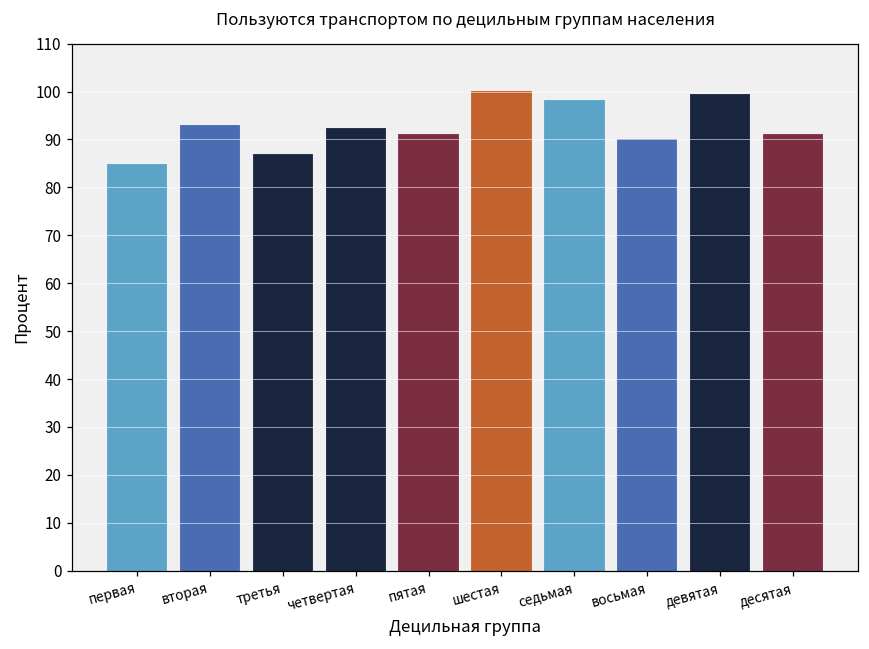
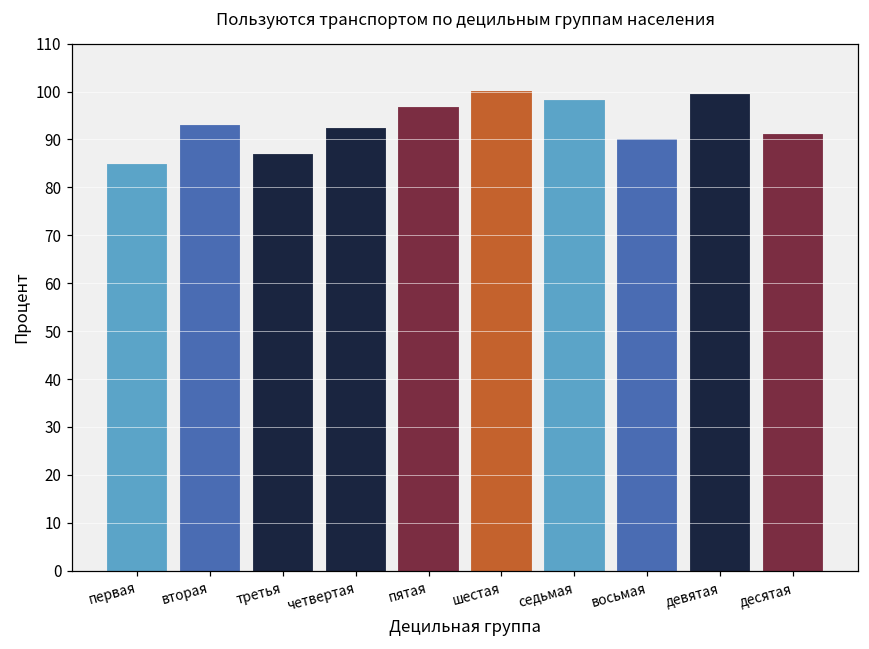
  {
    "первая": 85,
    "вторая": 93,
    "третья": 87,
    "четвертая": 92,
-   "пятая": 91,
+   "пятая": 96,
    "шестая": 100,
    "седьмая": 98,
    "восьмая": 90,
    "девятая": 99,
    "десятая": 91
  }
